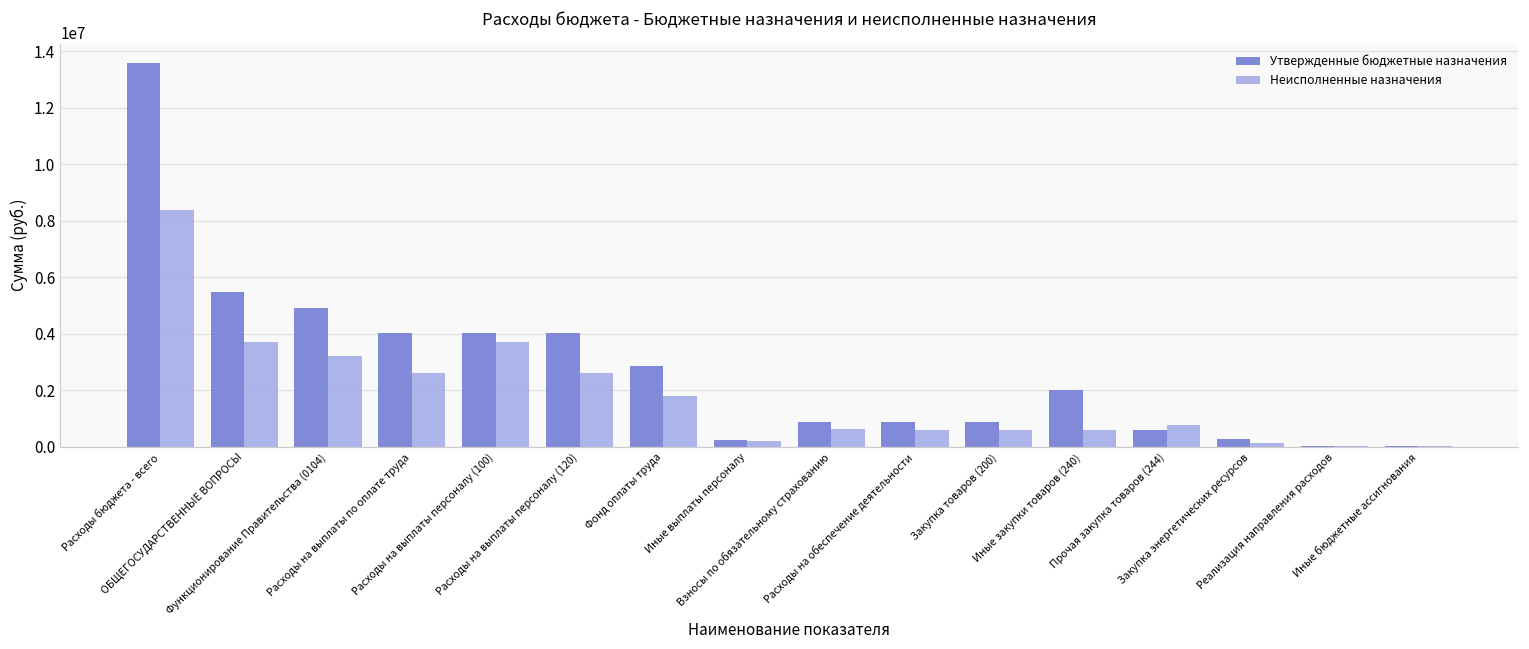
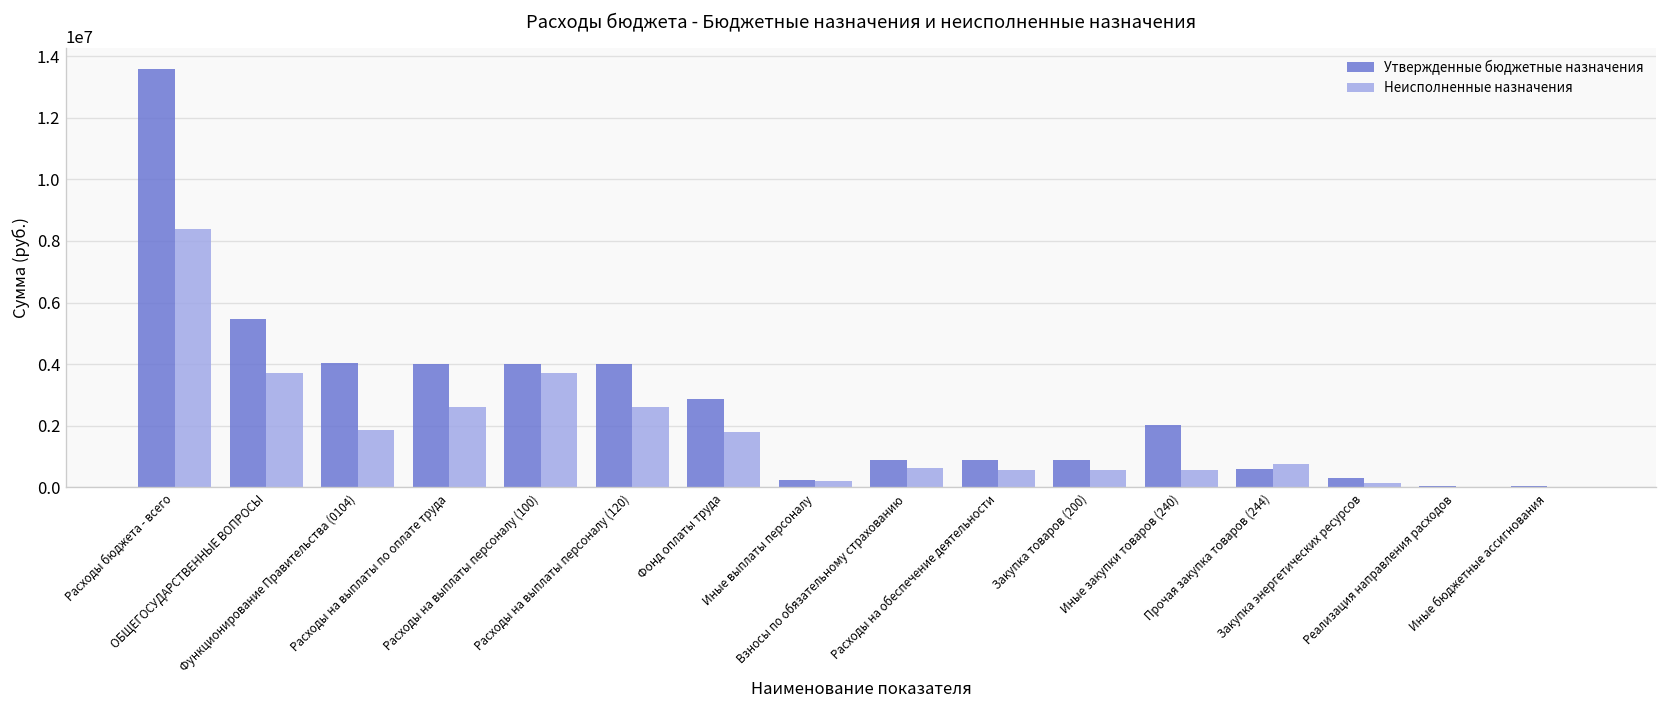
  {
    "Утвержденные бюджетные назначения": {
      "Расходы бюджета - всего": 13600000,
      "ОБЩЕГОСУДАРСТВЕННЫЕ ВОПРОСЫ": 5500000,
-     "Функционирование Правительства (0104)": 4900000,
+     "Функционирование Правительства (0104)": 4000000,
      "Расходы на выплаты по оплате труда": 4000000,
      "Расходы на выплаты персоналу (100)": 4000000,
      "Расходы на выплаты персоналу (120)": 4000000,
      "Фонд оплаты труда": 2900000,
      "Иные выплаты персоналу": 300000,
      "Взносы по обязательному страхованию": 900000,
      "Расходы на обеспечение деятельности": 900000,
      "Закупка товаров (200)": 900000,
      "Иные закупки товаров (240)": 2000000,
      "Прочая закупка товаров (244)": 600000,
      "Закупка энергетических ресурсов": 300000
    },
    "Неисполненные назначения": {
      "Расходы бюджета - всего": 8400000,
      "ОБЩЕГОСУДАРСТВЕННЫЕ ВОПРОСЫ": 3700000,
-     "Функционирование Правительства (0104)": 3200000,
+     "Функционирование Правительства (0104)": 1800000,
      "Расходы на выплаты по оплате труда": 2600000,
      "Расходы на выплаты персоналу (100)": 3700000,
      "Расходы на выплаты персоналу (120)": 2600000,
      "Фонд оплаты труда": 1800000,
      "Иные выплаты персоналу": 200000,
      "Взносы по обязательному страхованию": 600000,
      "Расходы на обеспечение деятельности": 600000,
      "Закупка товаров (200)": 600000,
      "Иные закупки товаров (240)": 600000,
      "Прочая закупка товаров (244)": 800000,
      "Закупка энергетических ресурсов": 100000
    }
  }
